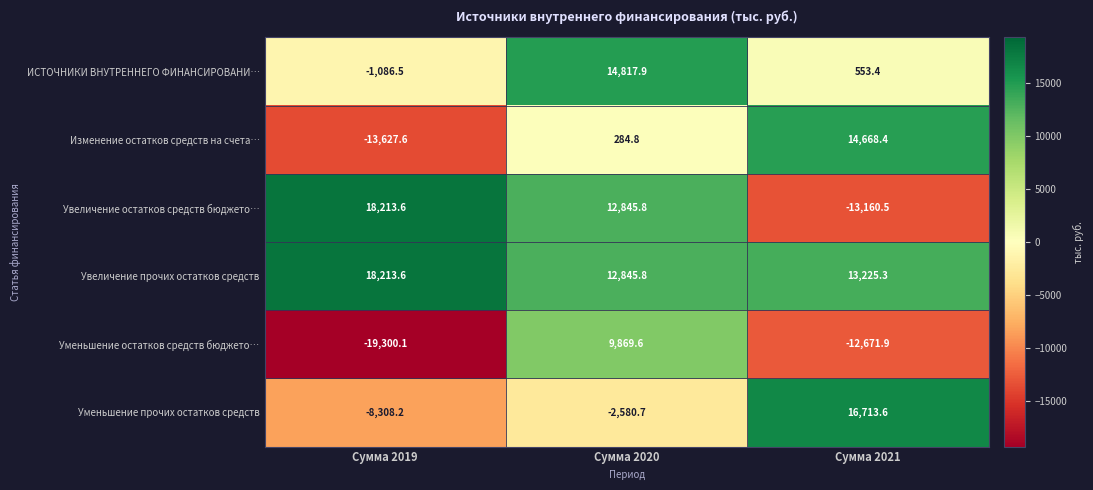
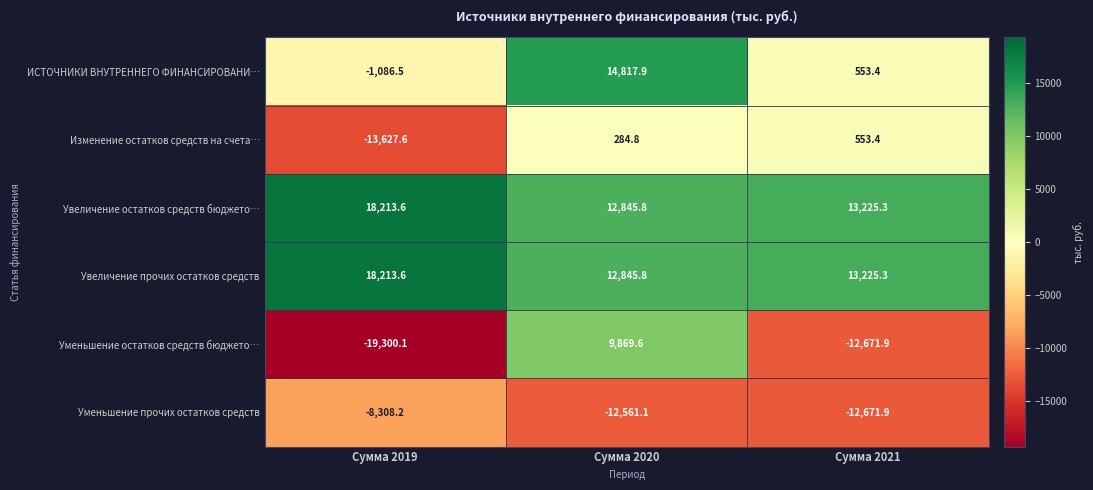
  {
    "ИСТОЧНИКИ ВНУТРЕННЕГО ФИНАНСИРОВАНИ…": {
      "Сумма 2019": "-1,086.5",
      "Сумма 2020": "14,817.9",
      "Сумма 2021": "553.4"
    },
    "Изменение остатков средств на счета…": {
      "Сумма 2019": "-13,627.6",
      "Сумма 2020": "284.8",
-     "Сумма 2021": "14,668.4"
+     "Сумма 2021": "553.4"
    },
    "Увеличение остатков средств бюджето…": {
      "Сумма 2019": "18,213.6",
      "Сумма 2020": "12,845.8",
-     "Сумма 2021": "-13,160.5"
+     "Сумма 2021": "13,225.3"
    },
    "Увеличение прочих остатков средств": {
      "Сумма 2019": "18,213.6",
      "Сумма 2020": "12,845.8",
      "Сумма 2021": "13,225.3"
    },
    "Уменьшение остатков средств бюджето…": {
      "Сумма 2019": "-19,300.1",
      "Сумма 2020": "9,869.6",
      "Сумма 2021": "-12,671.9"
    },
    "Уменьшение прочих остатков средств": {
      "Сумма 2019": "-8,308.2",
-     "Сумма 2020": "-2,580.7",
-     "Сумма 2021": "16,713.6"
+     "Сумма 2020": "-12,561.1",
+     "Сумма 2021": "-12,671.9"
    }
  }
